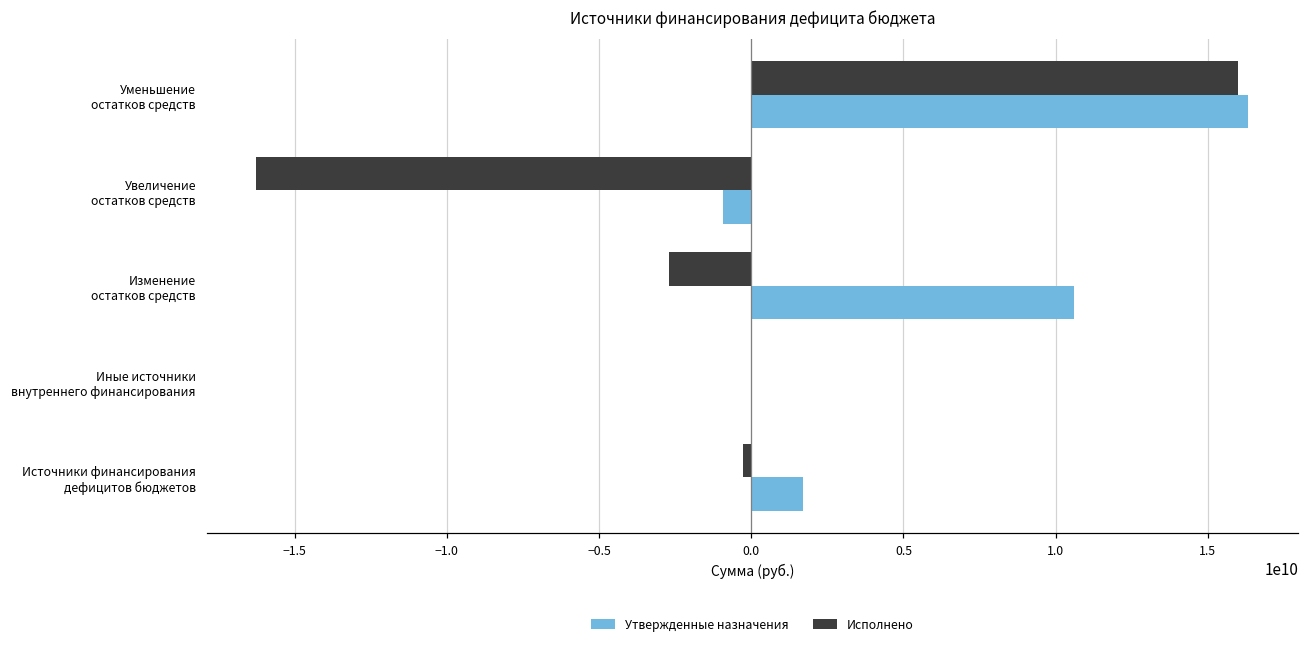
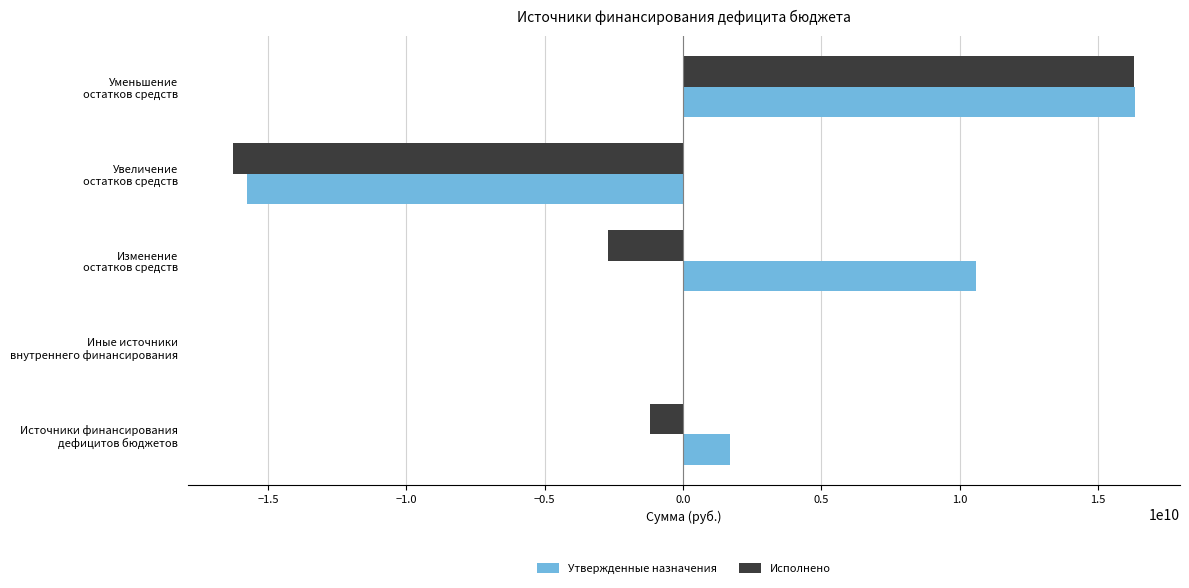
  {
    "Утвержденные назначения": {
      "Уменьшение остатков средств": 16300000000,
-     "Увеличение остатков средств": -900000000,
+     "Увеличение остатков средств": -15700000000,
      "Изменение остатков средств": 10600000000,
      "Источники финансирования дефицитов бюджетов": 1700000000
    },
    "Исполнено": {
-     "Уменьшение остатков средств": 16000000000,
+     "Уменьшение остатков средств": 16300000000,
      "Увеличение остатков средств": -16300000000,
      "Изменение остатков средств": -2700000000,
-     "Источники финансирования дефицитов бюджетов": -300000000
+     "Источники финансирования дефицитов бюджетов": -1200000000
    }
  }
